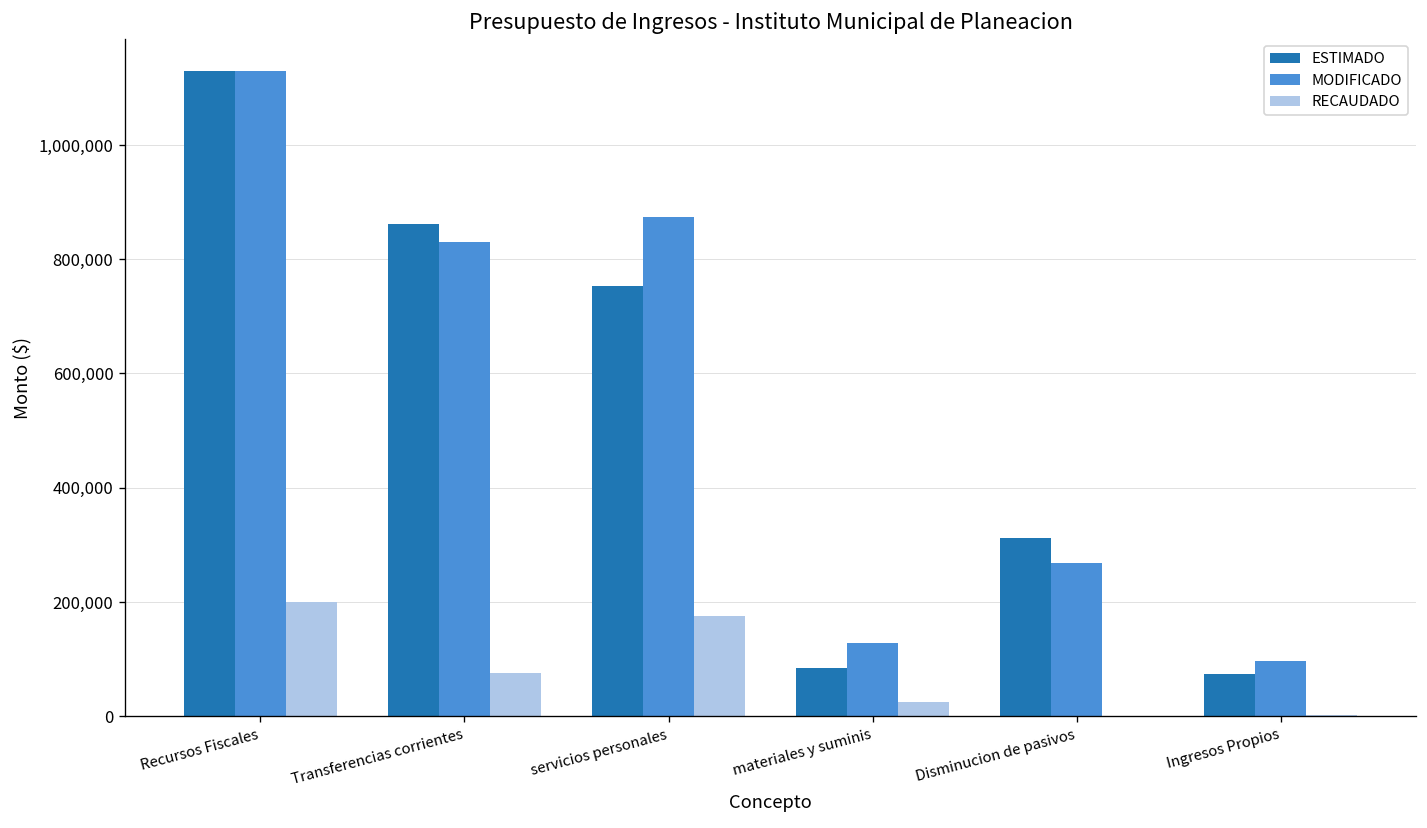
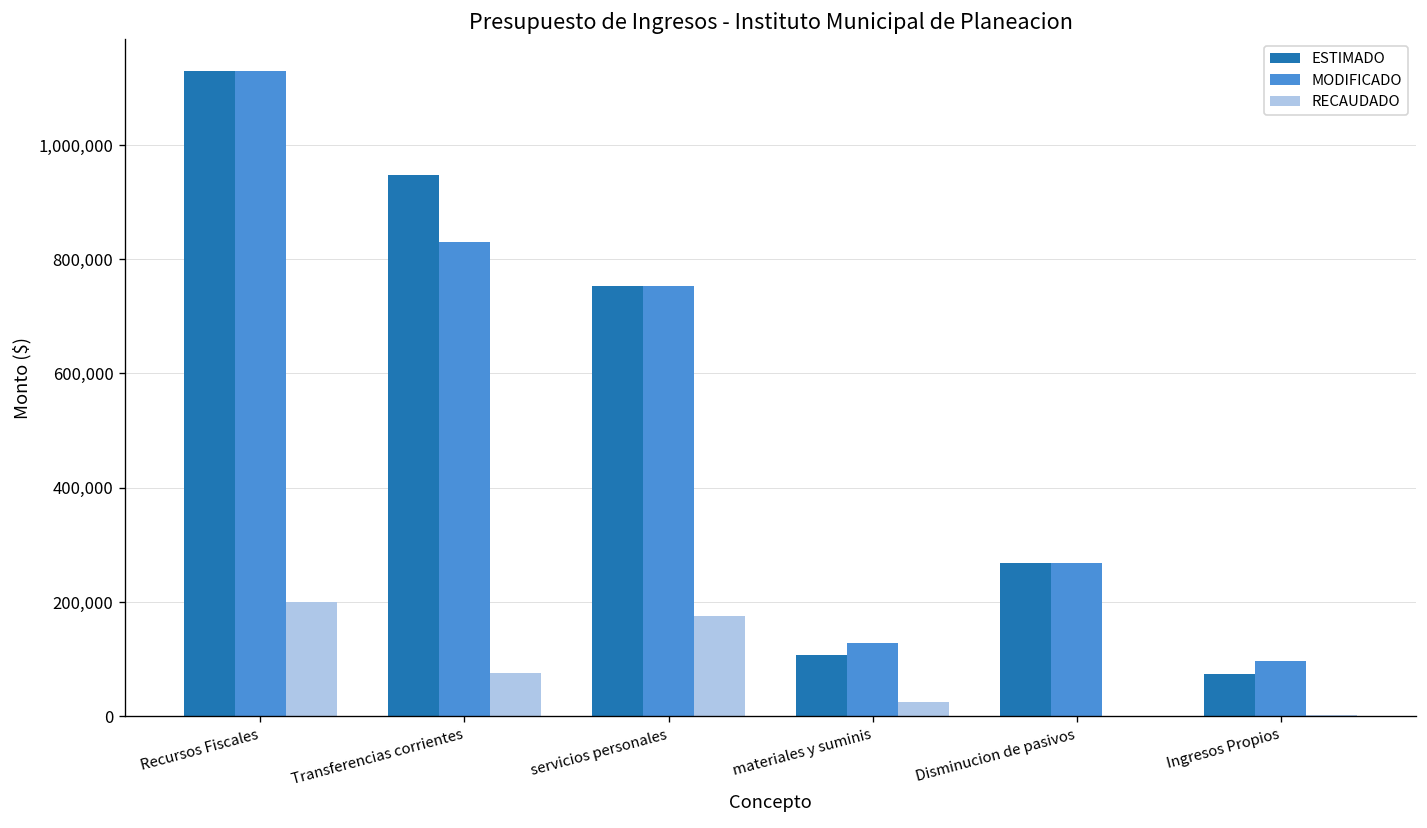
  {
    "ESTIMADO": {
      "Recursos Fiscales": "1,130,000",
-     "Transferencias corrientes": "860,000",
+     "Transferencias corrientes": "950,000",
      "servicios personales": "750,000",
-     "materiales y suminis": "80,000",
-     "Disminucion de pasivos": "310,000",
+     "materiales y suminis": "110,000",
+     "Disminucion de pasivos": "270,000",
      "Ingresos Propios": "70,000"
    },
    "MODIFICADO": {
      "Recursos Fiscales": "1,130,000",
      "Transferencias corrientes": "830,000",
-     "servicios personales": "870,000",
+     "servicios personales": "750,000",
      "materiales y suminis": "130,000",
      "Disminucion de pasivos": "270,000",
      "Ingresos Propios": "100,000"
    },
    "RECAUDADO": {
      "Recursos Fiscales": "200,000",
      "Transferencias corrientes": "80,000",
      "servicios personales": "180,000",
      "materiales y suminis": "20,000",
      "Disminucion de pasivos": "0"
    }
  }
